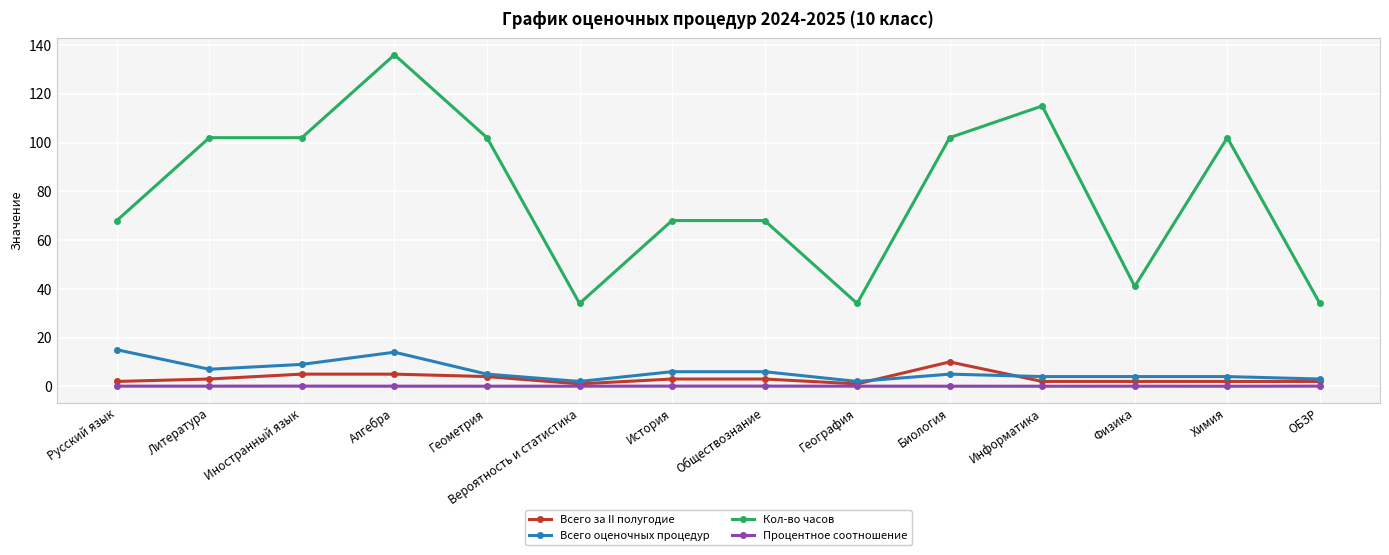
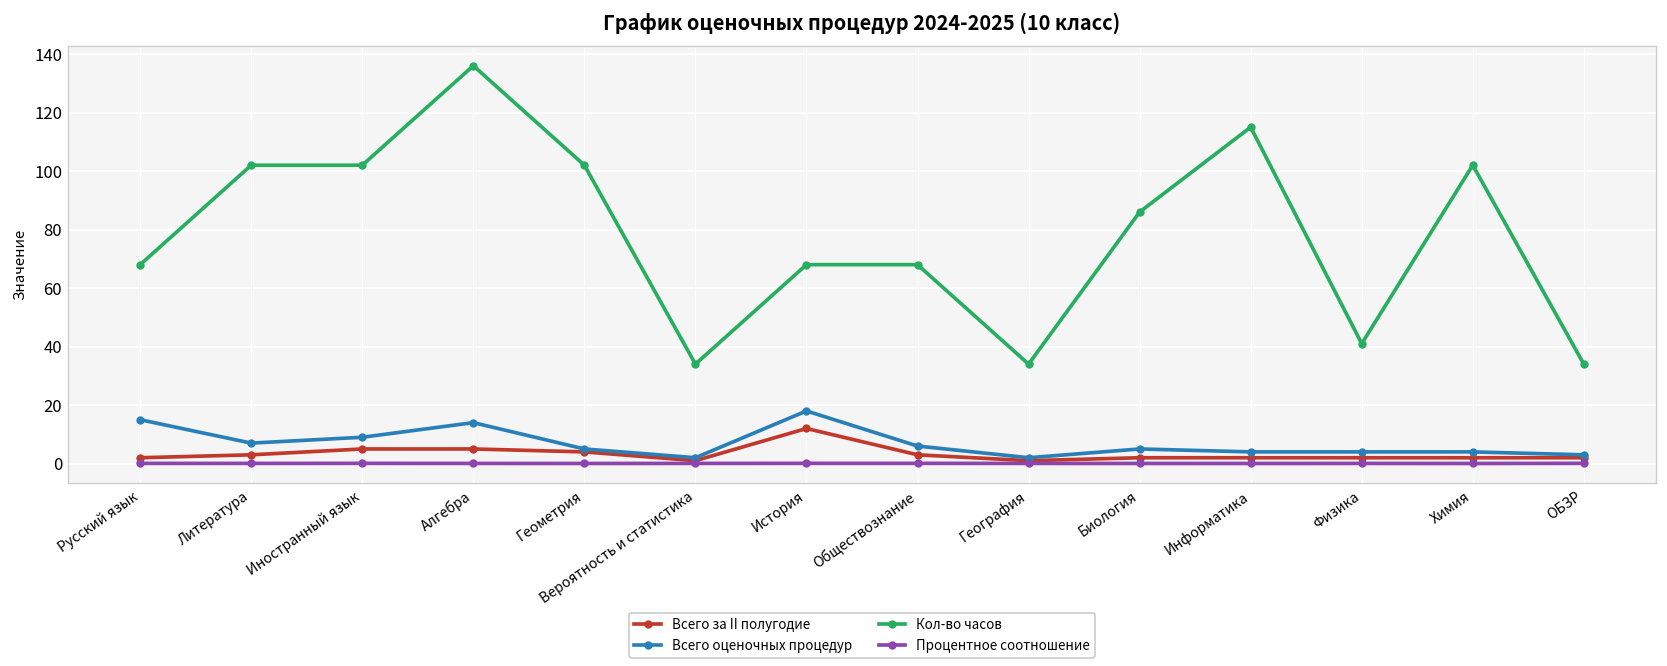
  {
    "Всего за II полугодие": {
      "Русский язык": 2,
      "Литература": 3,
      "Иностранный язык": 5,
      "Алгебра": 5,
-     "История": 3,
+     "История": 12,
      "Обществознание": 3,
-     "Биология": 10,
+     "Биология": 2,
      "Информатика": 2,
      "Физика": 2,
      "Химия": 2
    },
    "Всего оценочных процедур": {
      "Русский язык": 15,
      "Литература": 7,
      "Иностранный язык": 9,
      "Алгебра": 14,
-     "История": 6,
+     "История": 18,
      "Обществознание": 6,
      "Биология": 5,
      "Информатика": 4,
      "Физика": 4,
      "Химия": 4
    },
    "Кол-во часов": {
      "Русский язык": 68,
      "Литература": 102,
      "Иностранный язык": 102,
      "Алгебра": 136,
      "Геометрия": 102,
      "Вероятность и статистика": 34,
      "История": 68,
      "Обществознание": 68,
      "География": 34,
-     "Биология": 102,
+     "Биология": 86,
      "Информатика": 115,
      "Физика": 41,
      "Химия": 102,
      "ОБЗР": 34
    },
    "Процентное соотношение": {
      "Русский язык": 0,
      "Литература": 0,
      "Иностранный язык": 0,
      "Алгебра": 0,
      "Геометрия": 0,
      "История": 0,
      "Обществознание": 0,
      "Биология": 0,
      "Информатика": 0,
      "Физика": 0,
      "Химия": 0,
      "ОБЗР": 0
    }
  }
